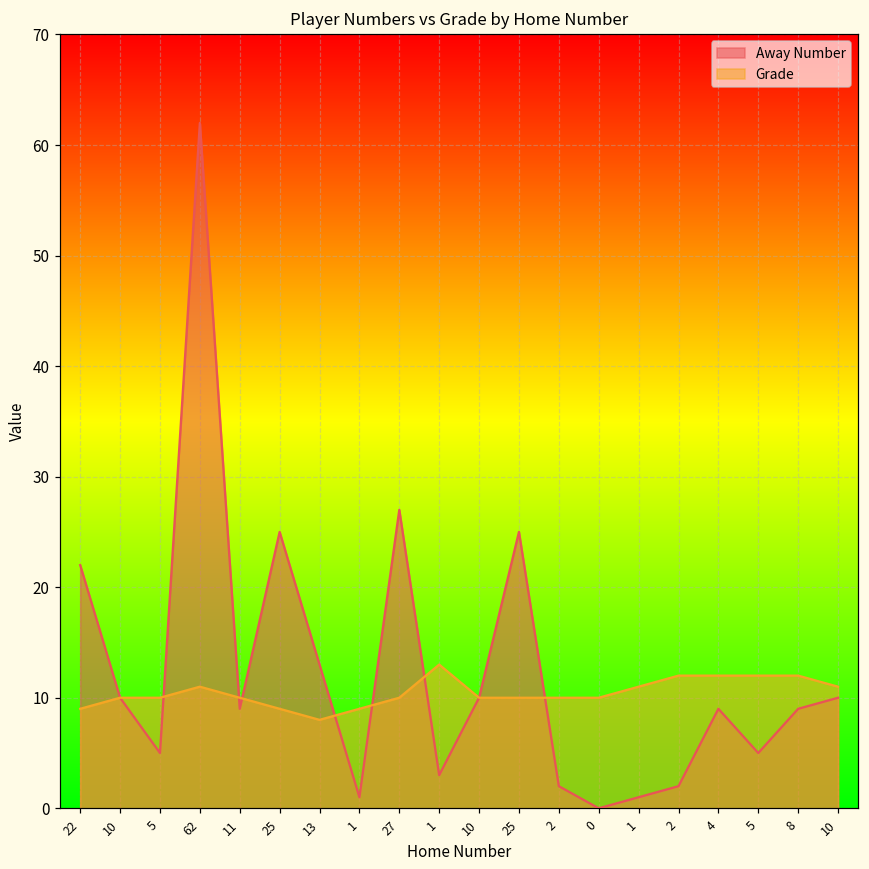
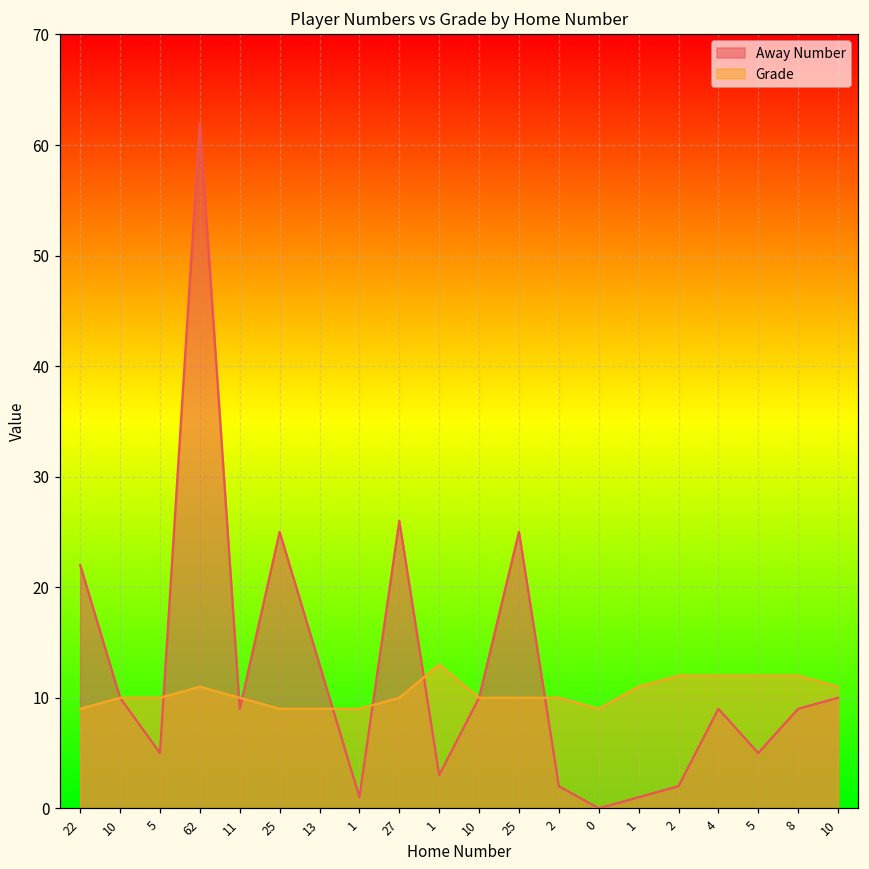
  {
    "Away Number": {
      "22": 22,
      "62": 62,
      "11": 9,
      "13": 13,
-     "27": 27,
+     "27": 26,
      "0": 0,
      "4": 9,
      "8": 9
    },
    "Grade": {
      "22": 9,
      "62": 11,
      "11": 10,
-     "13": 8,
+     "13": 9,
      "27": 10,
-     "0": 10,
+     "0": 9,
      "4": 12,
      "8": 12
    }
  }
